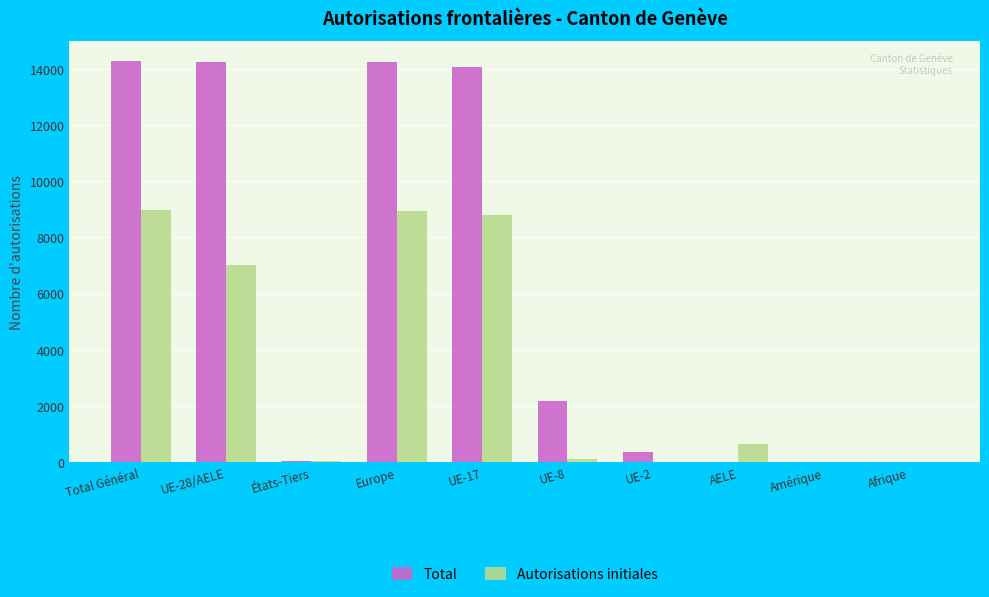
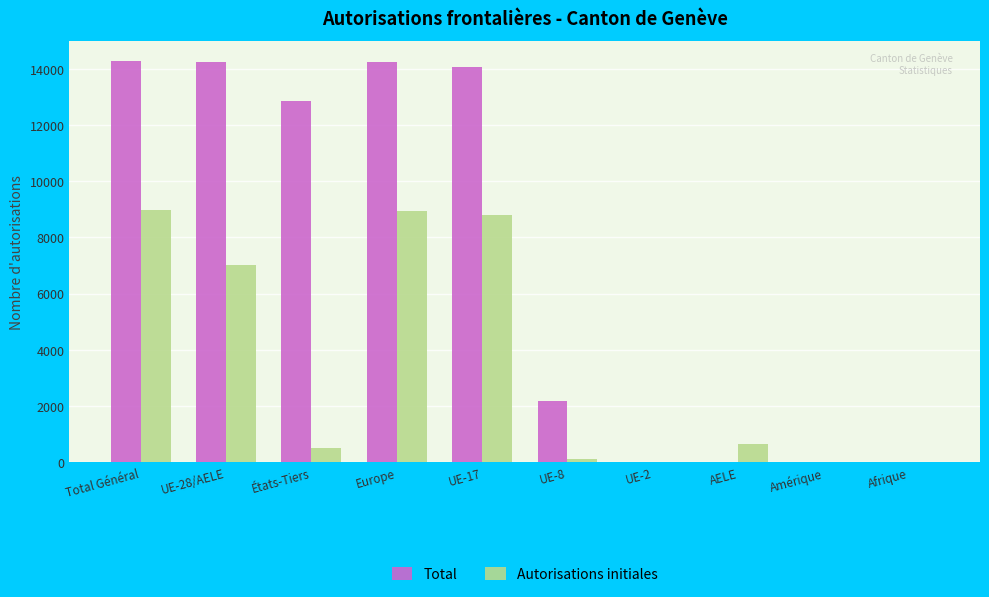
  {
    "Total": {
      "Total Général": 14300,
      "UE-28/AELE": 14200,
-     "États-Tiers": 0,
+     "États-Tiers": 12900,
      "Europe": 14200,
      "UE-17": 14100,
      "UE-8": 2200,
-     "UE-2": 400
+     "UE-2": 0
    },
    "Autorisations initiales": {
      "Total Général": 9000,
      "UE-28/AELE": 7000,
-     "États-Tiers": 0,
+     "États-Tiers": 500,
      "Europe": 9000,
      "UE-17": 8800,
      "UE-8": 100,
      "AELE": 700
    }
  }
